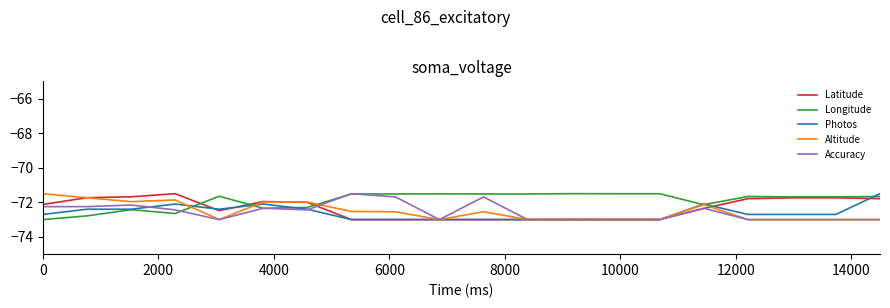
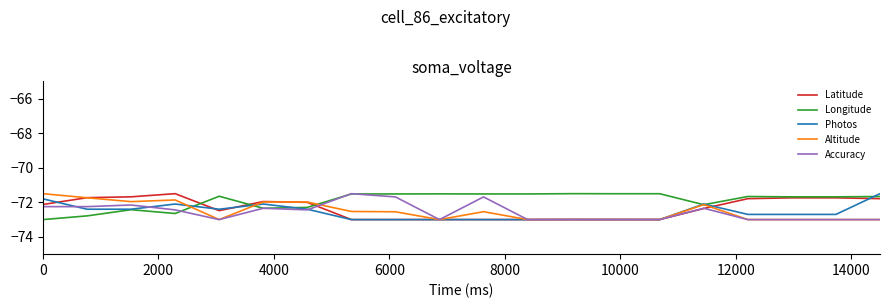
  {
    "Longitude": {
      "0": -73.0
    },
    "Photos": {
-     "0": -72.7
+     "0": -71.8
    },
    "Altitude": {
      "0": -71.5
    }
  }
